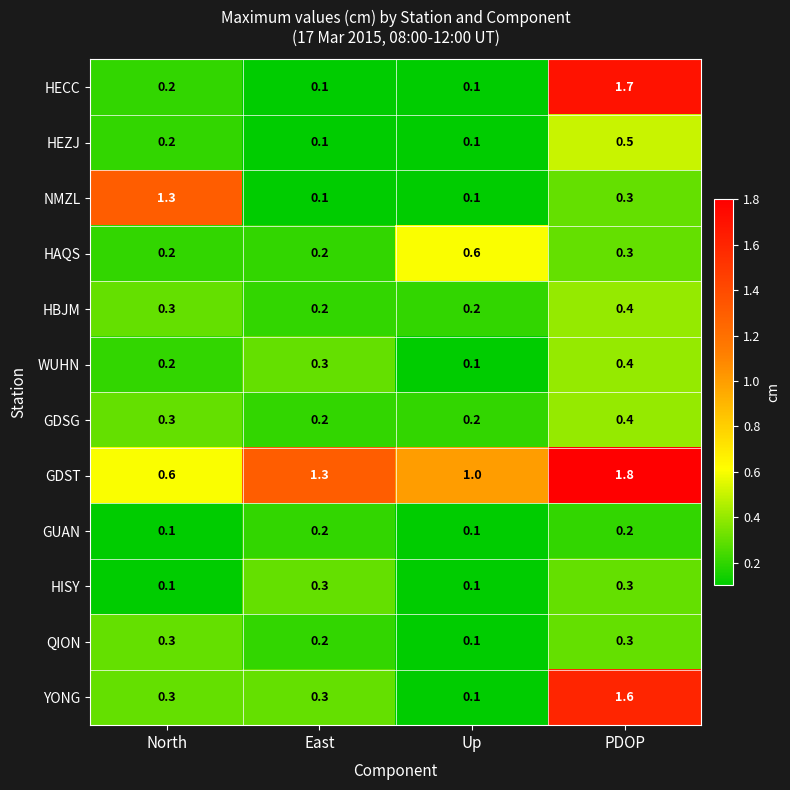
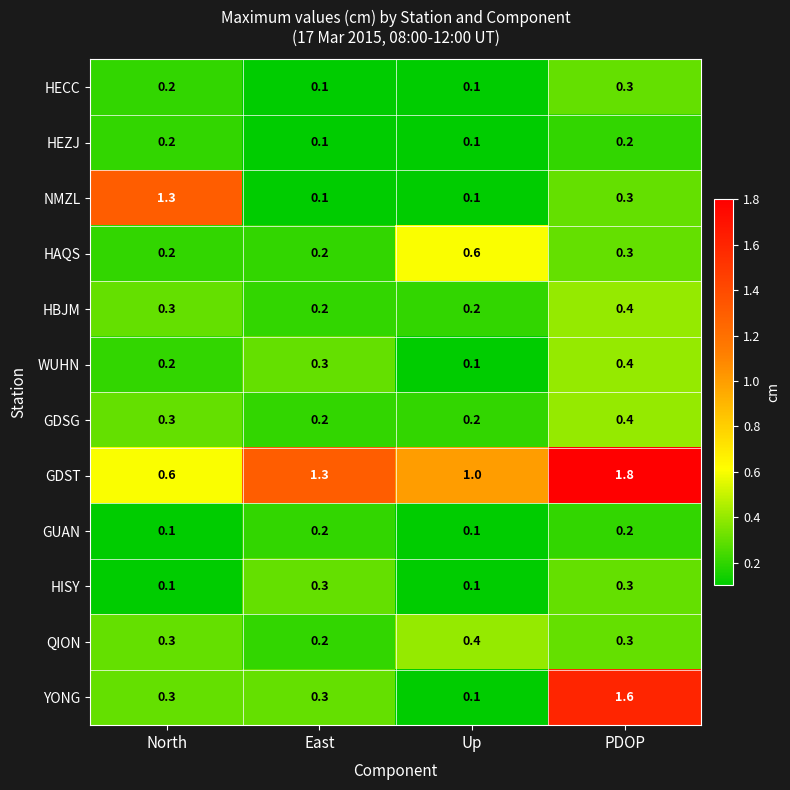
  {
    "HECC": {
      "North": 0.2,
      "East": 0.1,
      "Up": 0.1,
-     "PDOP": 1.7
+     "PDOP": 0.3
    },
    "HEZJ": {
      "North": 0.2,
      "East": 0.1,
      "Up": 0.1,
-     "PDOP": 0.5
+     "PDOP": 0.2
    },
    "NMZL": {
      "North": 1.3,
      "East": 0.1,
      "Up": 0.1,
      "PDOP": 0.3
    },
    "HAQS": {
      "North": 0.2,
      "East": 0.2,
      "Up": 0.6,
      "PDOP": 0.3
    },
    "HBJM": {
      "North": 0.3,
      "East": 0.2,
      "Up": 0.2,
      "PDOP": 0.4
    },
    "WUHN": {
      "North": 0.2,
      "East": 0.3,
      "Up": 0.1,
      "PDOP": 0.4
    },
    "GDSG": {
      "North": 0.3,
      "East": 0.2,
      "Up": 0.2,
      "PDOP": 0.4
    },
    "GDST": {
      "North": 0.6,
      "East": 1.3,
      "Up": 1.0,
      "PDOP": 1.8
    },
    "GUAN": {
      "North": 0.1,
      "East": 0.2,
      "Up": 0.1,
      "PDOP": 0.2
    },
    "HISY": {
      "North": 0.1,
      "East": 0.3,
      "Up": 0.1,
      "PDOP": 0.3
    },
    "QION": {
      "North": 0.3,
      "East": 0.2,
-     "Up": 0.1,
+     "Up": 0.4,
      "PDOP": 0.3
    },
    "YONG": {
      "North": 0.3,
      "East": 0.3,
      "Up": 0.1,
      "PDOP": 1.6
    }
  }
